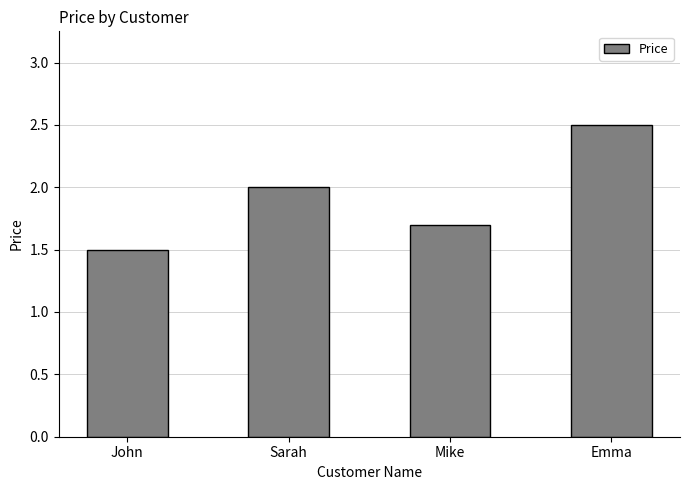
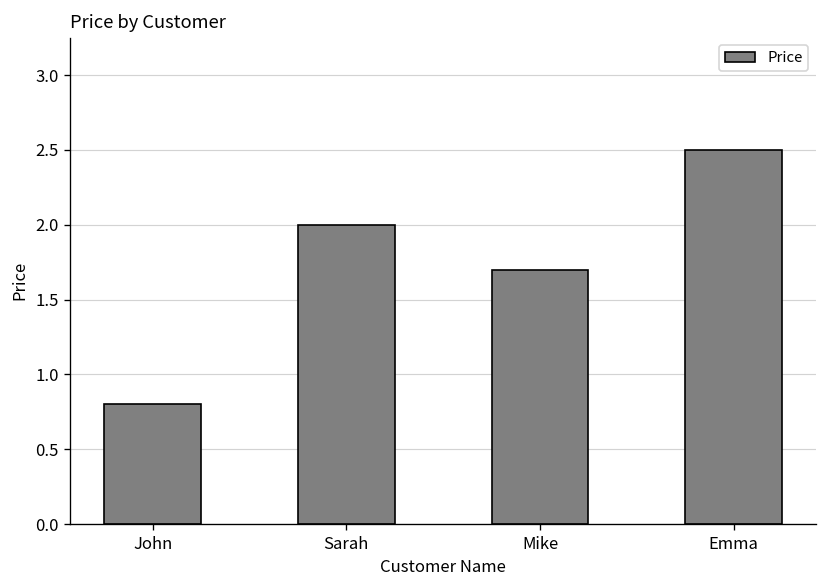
  {
-   "John": 1.5,
+   "John": 0.8,
    "Sarah": 2.0,
    "Mike": 1.7,
    "Emma": 2.5
  }
